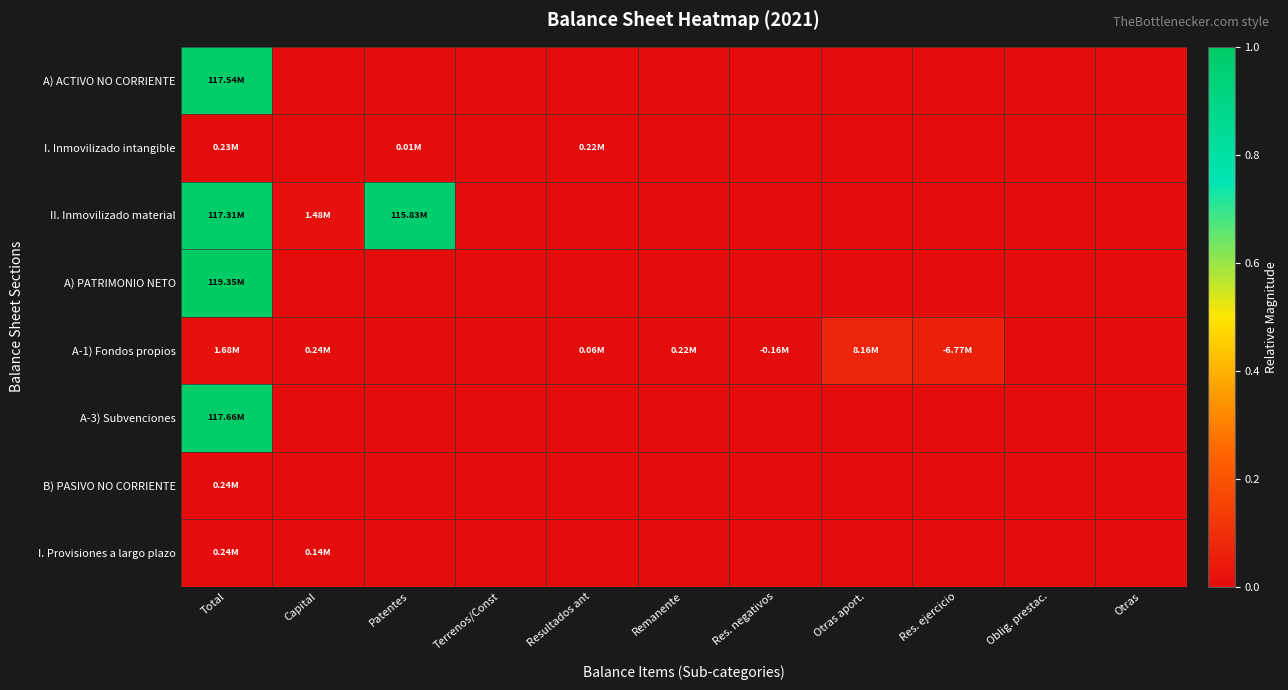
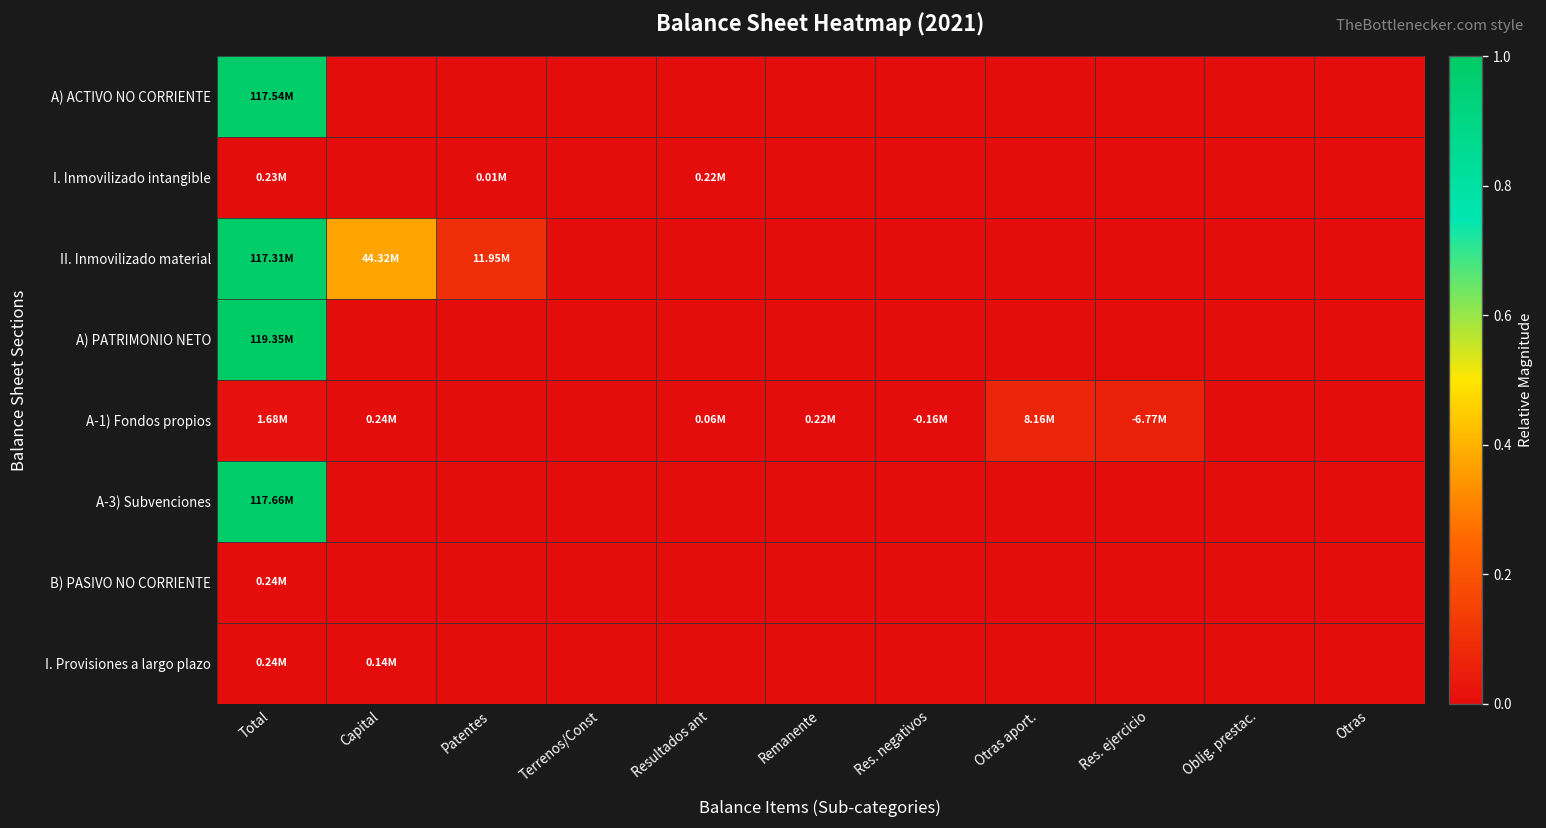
  {
    "A) ACTIVO NO CORRIENTE": {
      "Total": "117.54M"
    },
    "I. Inmovilizado intangible": {
      "Total": "0.23M",
      "Patentes": "0.01M",
      "Resultados ant": "0.22M"
    },
    "II. Inmovilizado material": {
      "Total": "117.31M",
-     "Capital": "1.48M",
-     "Patentes": "115.83M"
+     "Capital": "44.32M",
+     "Patentes": "11.95M"
    },
    "A) PATRIMONIO NETO": {
      "Total": "119.35M"
    },
    "A-1) Fondos propios": {
      "Total": "1.68M",
      "Capital": "0.24M",
      "Resultados ant": "0.06M",
      "Remanente": "0.22M",
      "Res. negativos": "-0.16M",
      "Otras aport.": "8.16M",
      "Res. ejercicio": "-6.77M"
    },
    "A-3) Subvenciones": {
      "Total": "117.66M"
    },
    "B) PASIVO NO CORRIENTE": {
      "Total": "0.24M"
    },
    "I. Provisiones a largo plazo": {
      "Total": "0.24M",
      "Capital": "0.14M"
    }
  }
